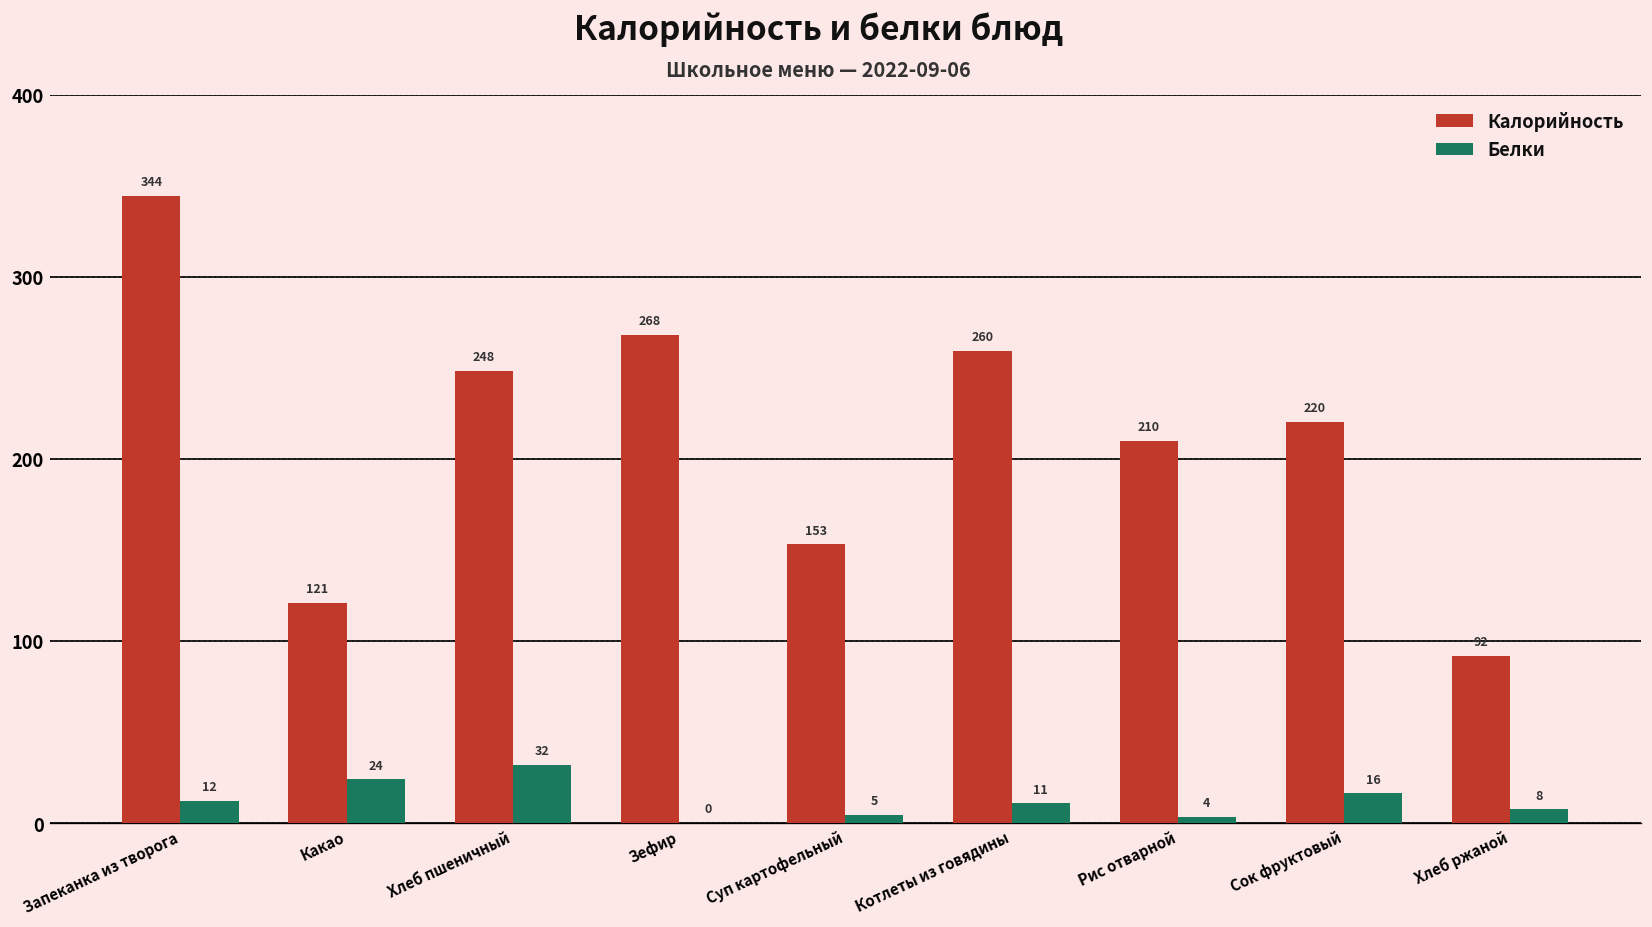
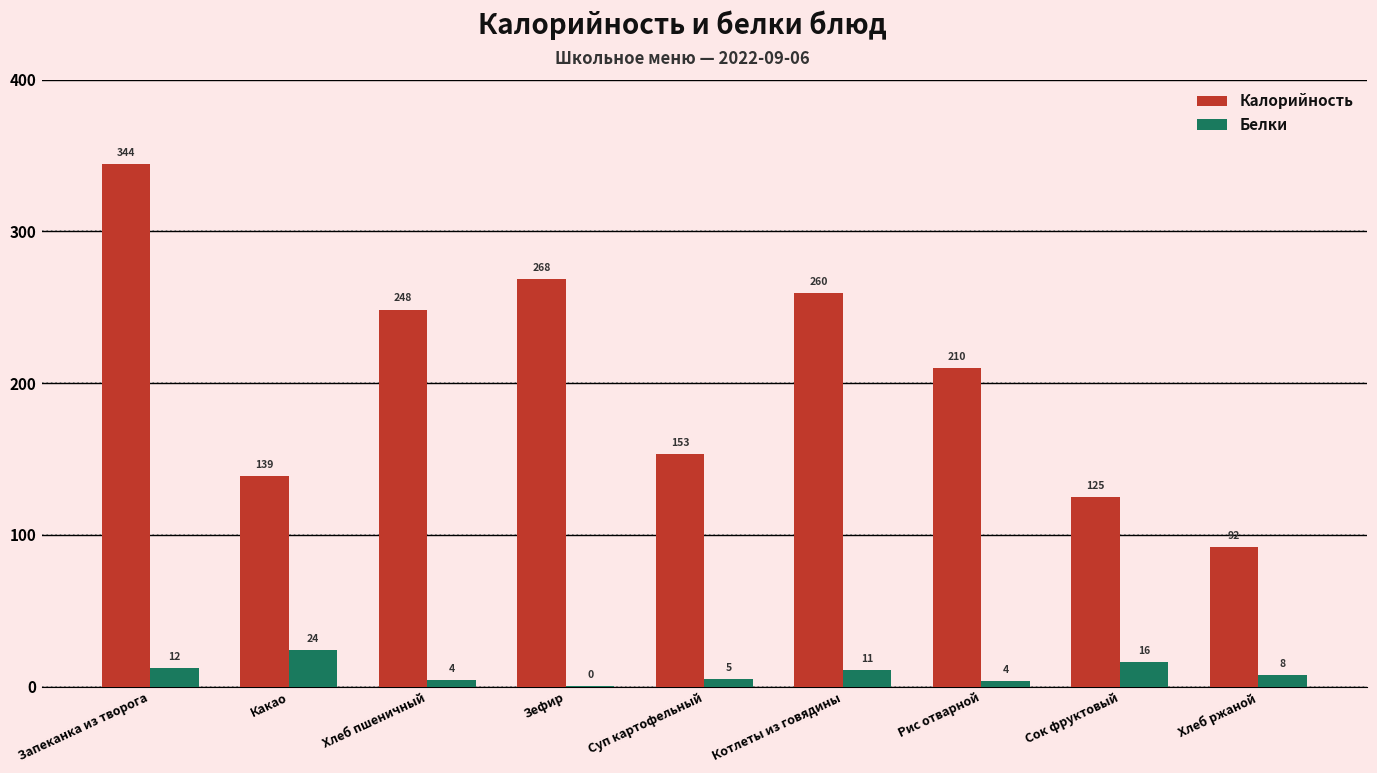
  {
    "Калорийность": {
      "Запеканка из творога": 344,
-     "Какао": 121,
+     "Какао": 139,
      "Хлеб пшеничный": 248,
      "Зефир": 268,
      "Суп картофельный": 153,
      "Котлеты из говядины": 260,
      "Рис отварной": 210,
-     "Сок фруктовый": 220,
+     "Сок фруктовый": 125,
      "Хлеб ржаной": 92
    },
    "Белки": {
      "Запеканка из творога": 12,
      "Какао": 24,
-     "Хлеб пшеничный": 32,
+     "Хлеб пшеничный": 4,
      "Зефир": 0,
      "Суп картофельный": 5,
      "Котлеты из говядины": 11,
      "Рис отварной": 4,
      "Сок фруктовый": 16,
      "Хлеб ржаной": 8
    }
  }
